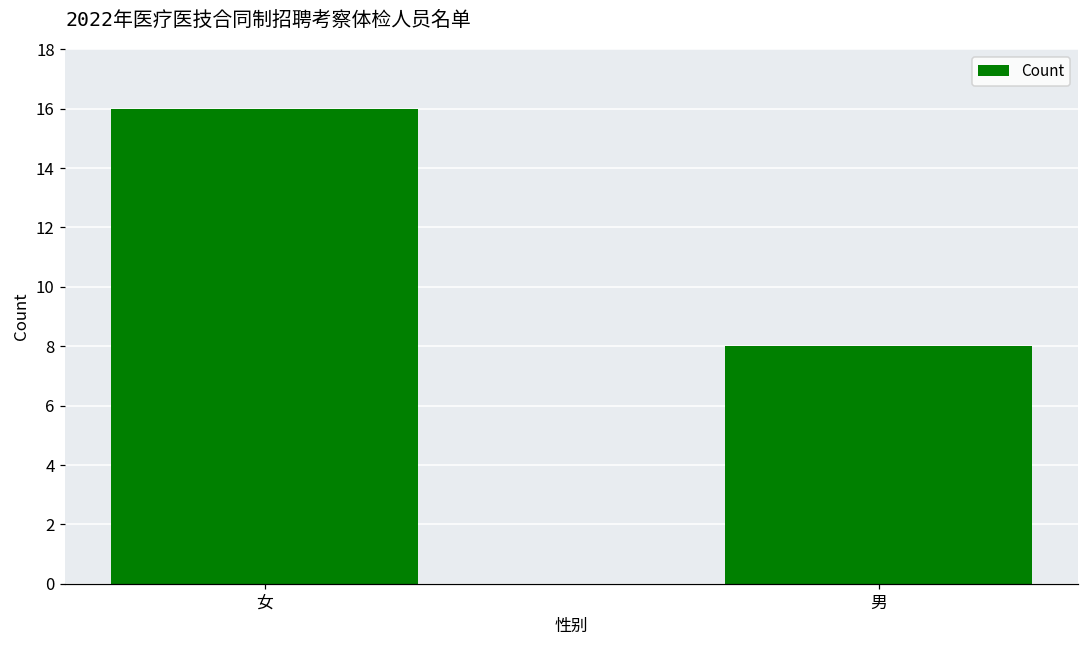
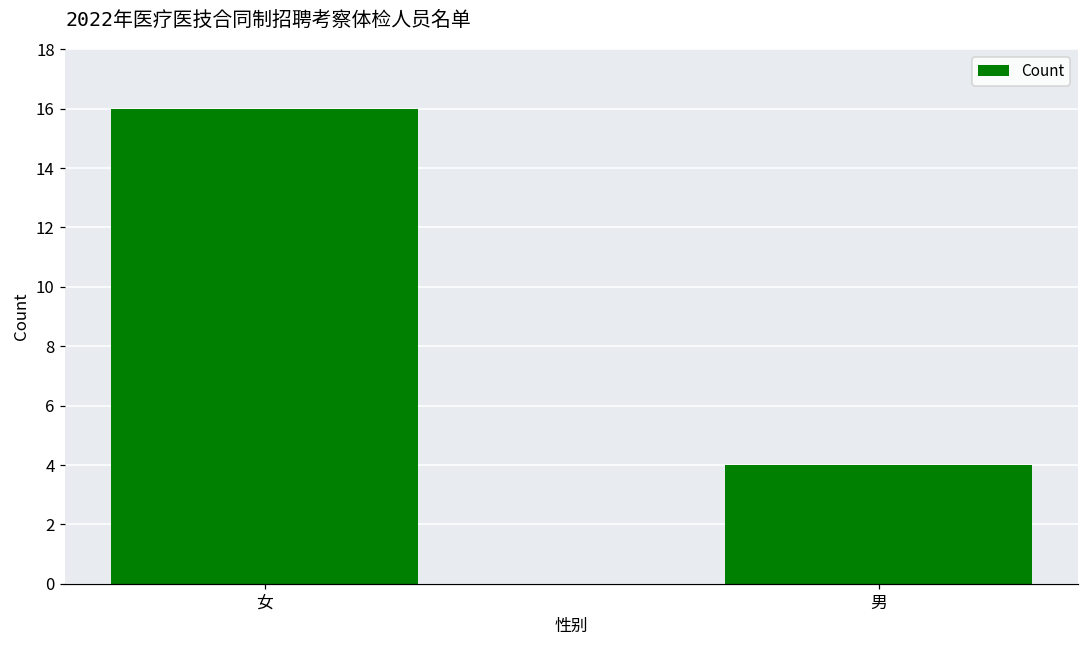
  {
    "女": 16,
-   "男": 8
+   "男": 4
  }
